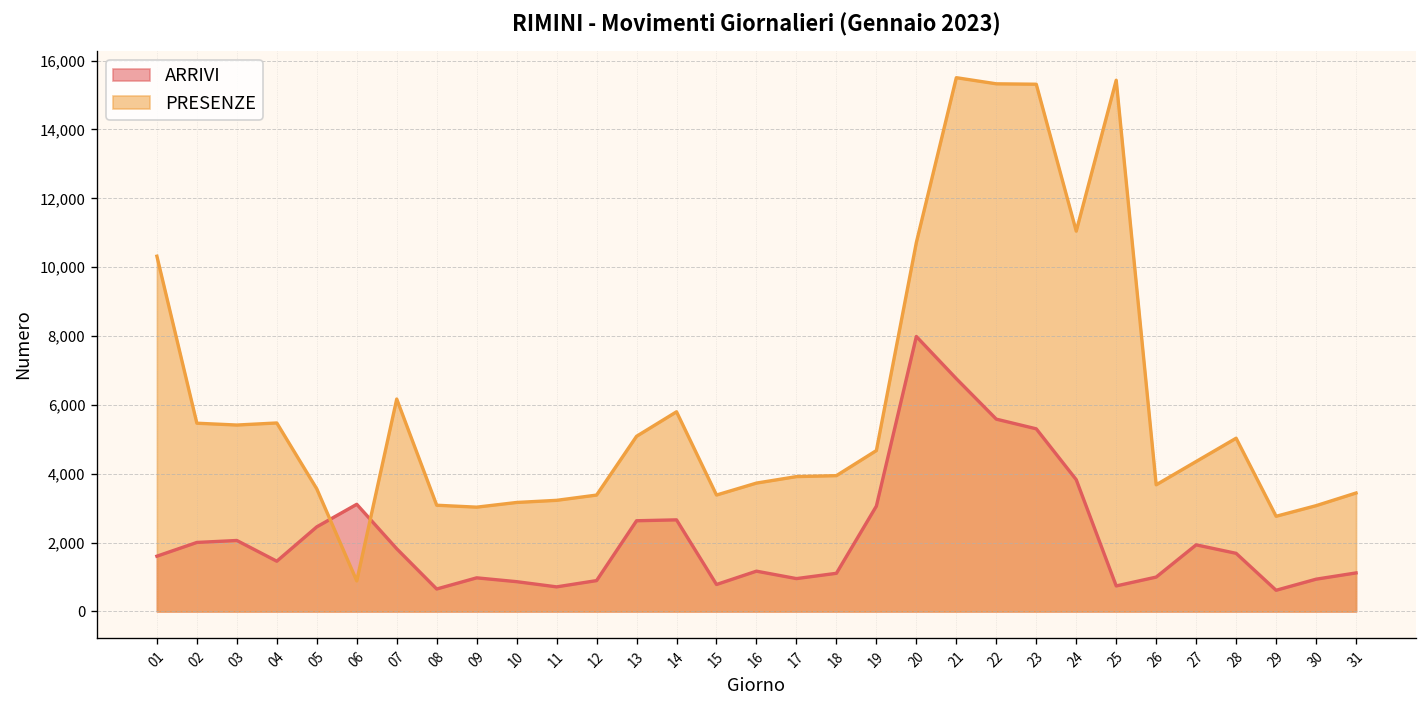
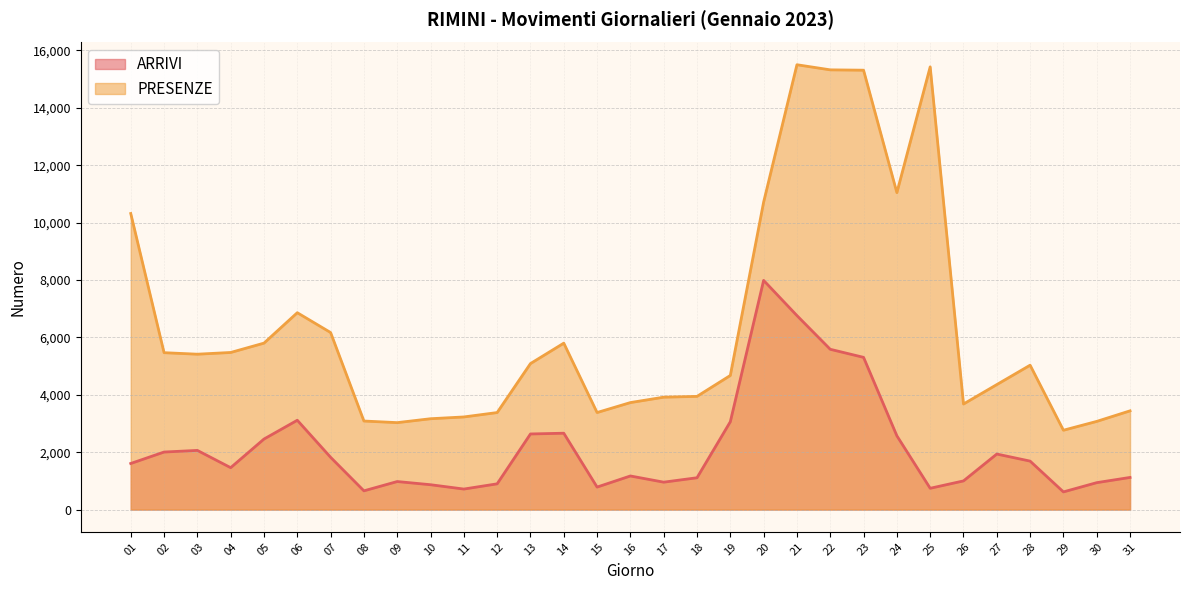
  {
    "ARRIVI": {
      "01": "1,600",
      "02": "2,000",
      "03": "2,100",
      "04": "1,500",
      "05": "2,500",
      "06": "3,100",
      "07": "1,800",
      "08": "700",
      "09": "1,000",
      "10": "900",
      "11": "700",
      "12": "900",
      "13": "2,600",
      "14": "2,700",
      "15": "800",
      "16": "1,200",
      "17": "1,000",
      "18": "1,100",
      "19": "3,100",
      "20": "8,000",
      "21": "6,800",
      "22": "5,600",
      "23": "5,300",
-     "24": "3,800",
+     "24": "2,600",
      "25": "700",
      "26": "1,000",
      "27": "1,900",
      "28": "1,700",
      "29": "600",
      "30": "900",
      "31": "1,100"
    },
    "PRESENZE": {
      "01": "10,300",
      "02": "5,500",
      "03": "5,400",
      "04": "5,500",
-     "05": "3,600",
-     "06": "900",
+     "05": "5,800",
+     "06": "6,900",
      "07": "6,200",
      "08": "3,100",
      "09": "3,000",
      "10": "3,200",
      "11": "3,200",
      "12": "3,400",
      "13": "5,100",
      "14": "5,800",
      "15": "3,400",
      "16": "3,700",
      "17": "3,900",
      "18": "3,900",
      "19": "4,700",
      "20": "10,700",
      "21": "15,500",
      "22": "15,300",
      "23": "15,300",
      "24": "11,000",
      "25": "15,400",
      "26": "3,700",
      "27": "4,400",
      "28": "5,000",
      "29": "2,800",
      "30": "3,100",
      "31": "3,400"
    }
  }
